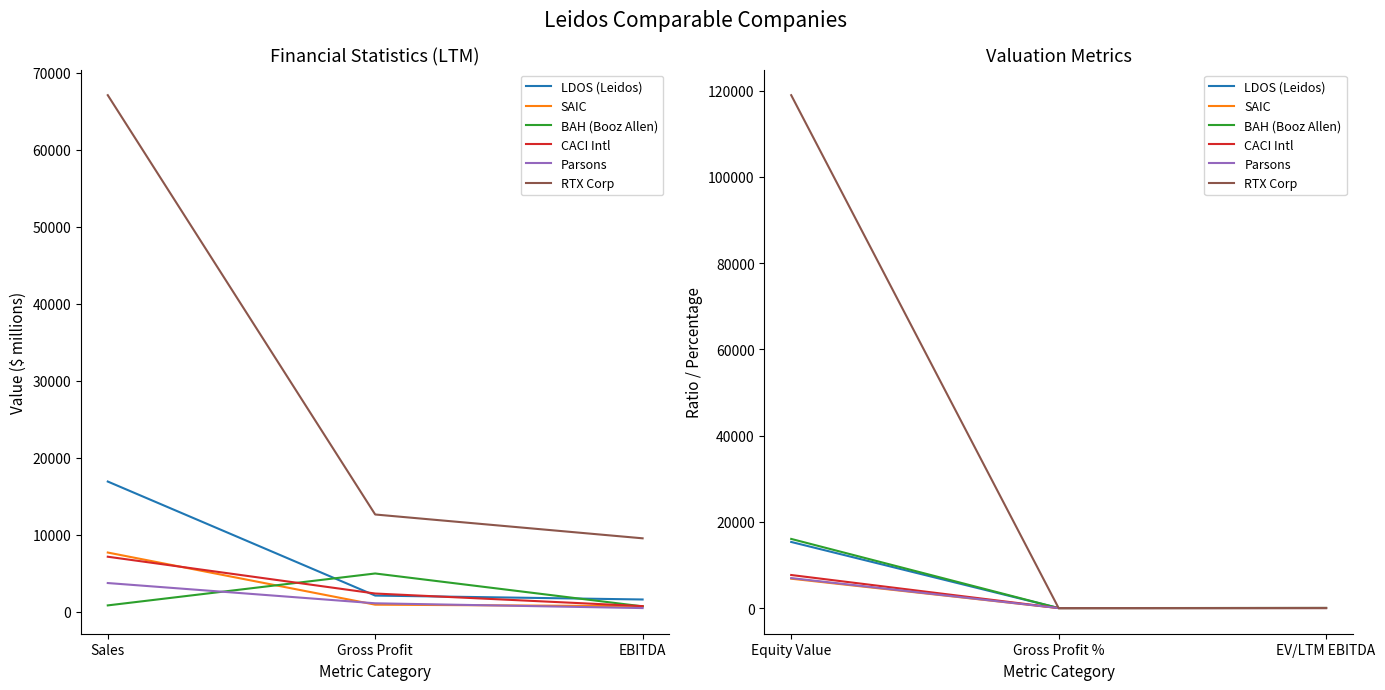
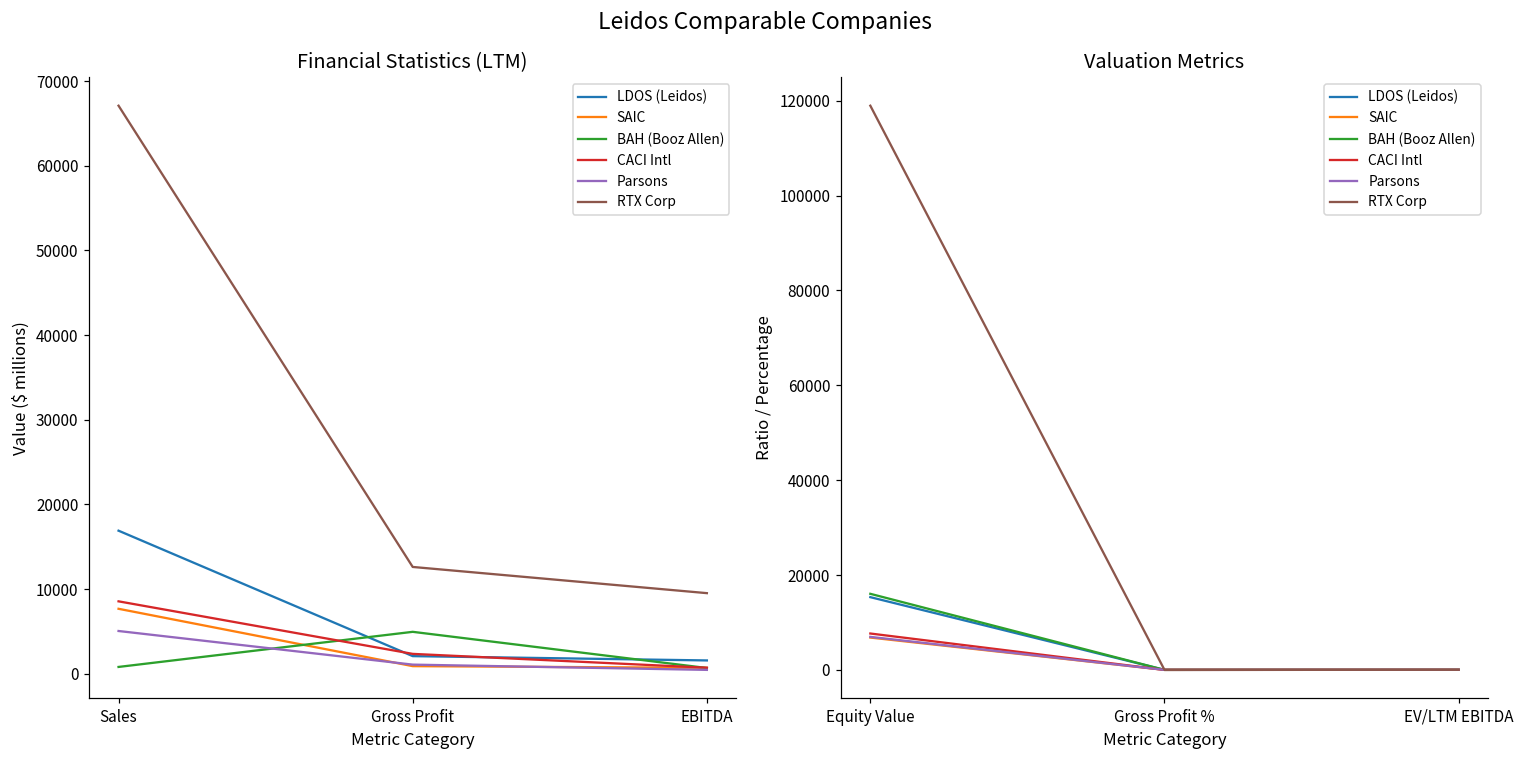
  {
    "Financial Statistics (LTM)": {
      "LDOS (Leidos)": {
        "Sales": 17000,
        "EBITDA": 2000
      },
      "SAIC": {
        "Sales": 8000
      },
      "BAH (Booz Allen)": {
        "Sales": 1000,
        "Gross Profit": 5000
      },
      "CACI Intl": {
-       "Sales": 7000
+       "Sales": 9000
      },
      "Parsons": {
-       "Sales": 4000
+       "Sales": 5000
      },
      "RTX Corp": {
        "Sales": 67000,
        "Gross Profit": 13000,
        "EBITDA": 10000
      }
    },
    "Valuation Metrics": {
      "LDOS (Leidos)": {
        "Equity Value": 15000
      },
      "BAH (Booz Allen)": {
        "Equity Value": 16000
      },
      "CACI Intl": {
        "Equity Value": 8000
      },
      "RTX Corp": {
        "Equity Value": 119000
      }
    }
  }
